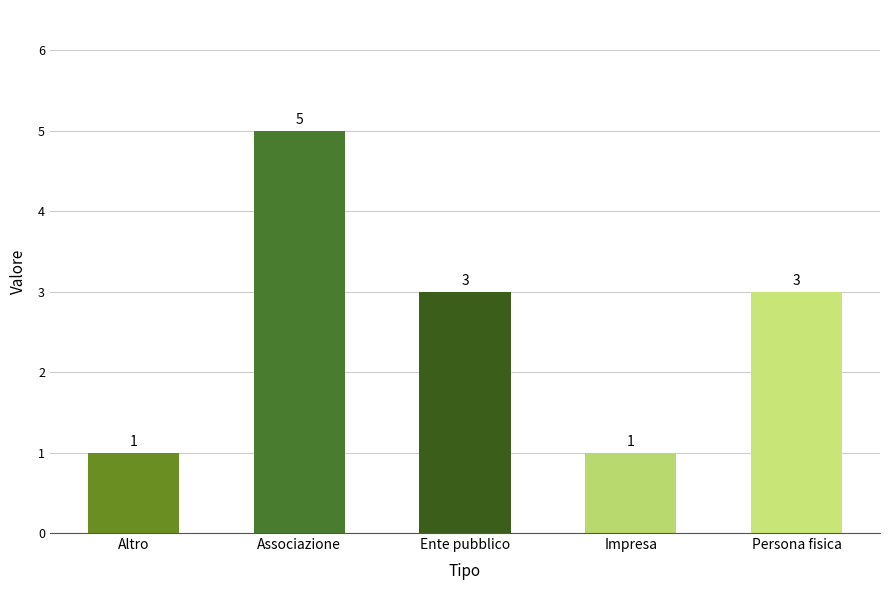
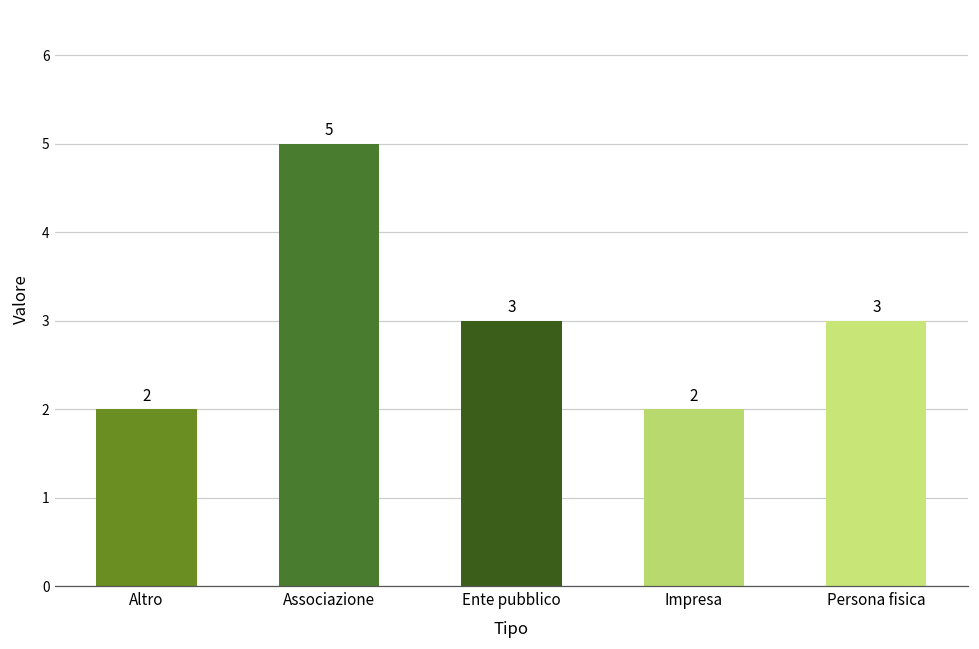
  {
-   "Altro": 1,
+   "Altro": 2,
    "Associazione": 5,
    "Ente pubblico": 3,
-   "Impresa": 1,
+   "Impresa": 2,
    "Persona fisica": 3
  }
